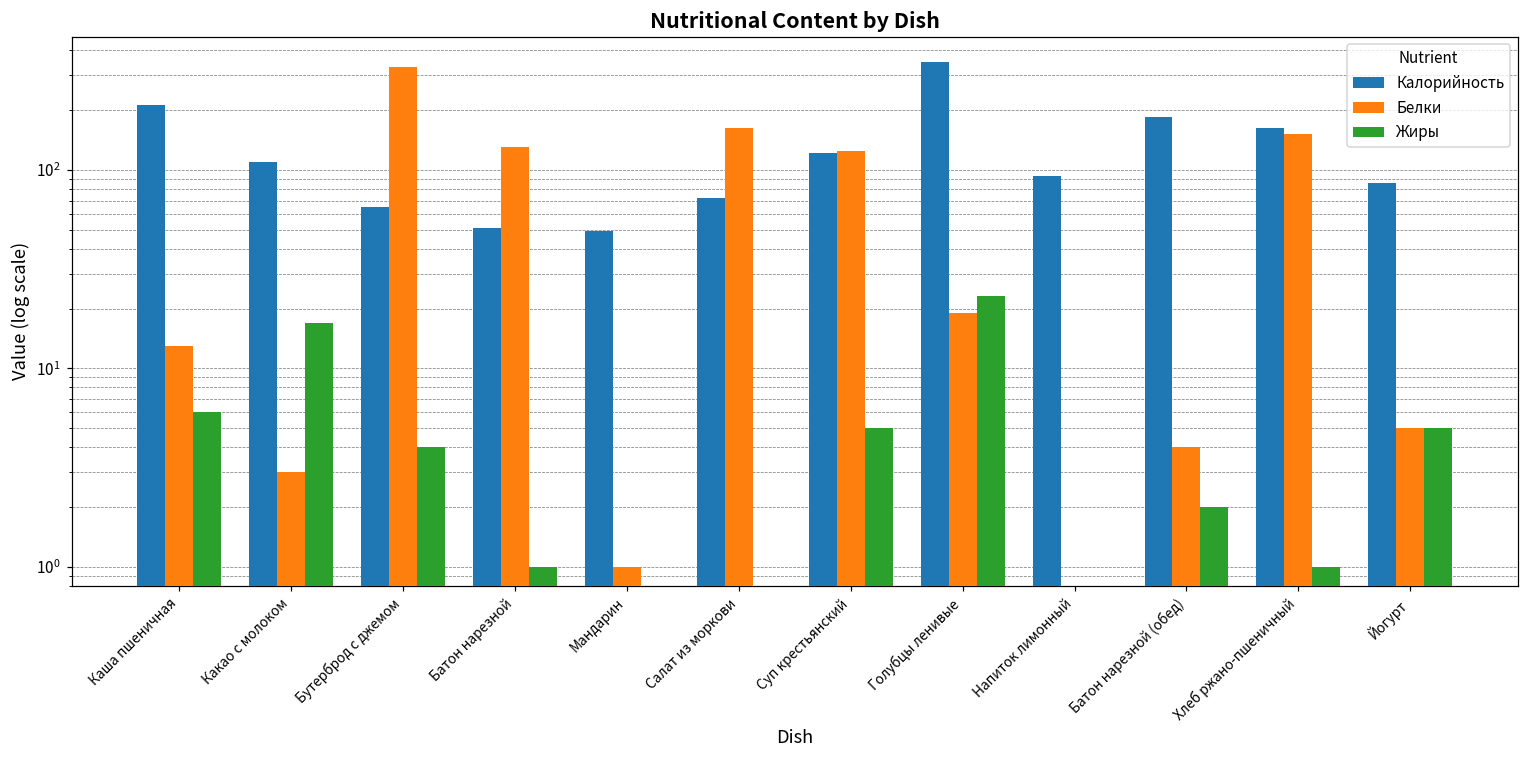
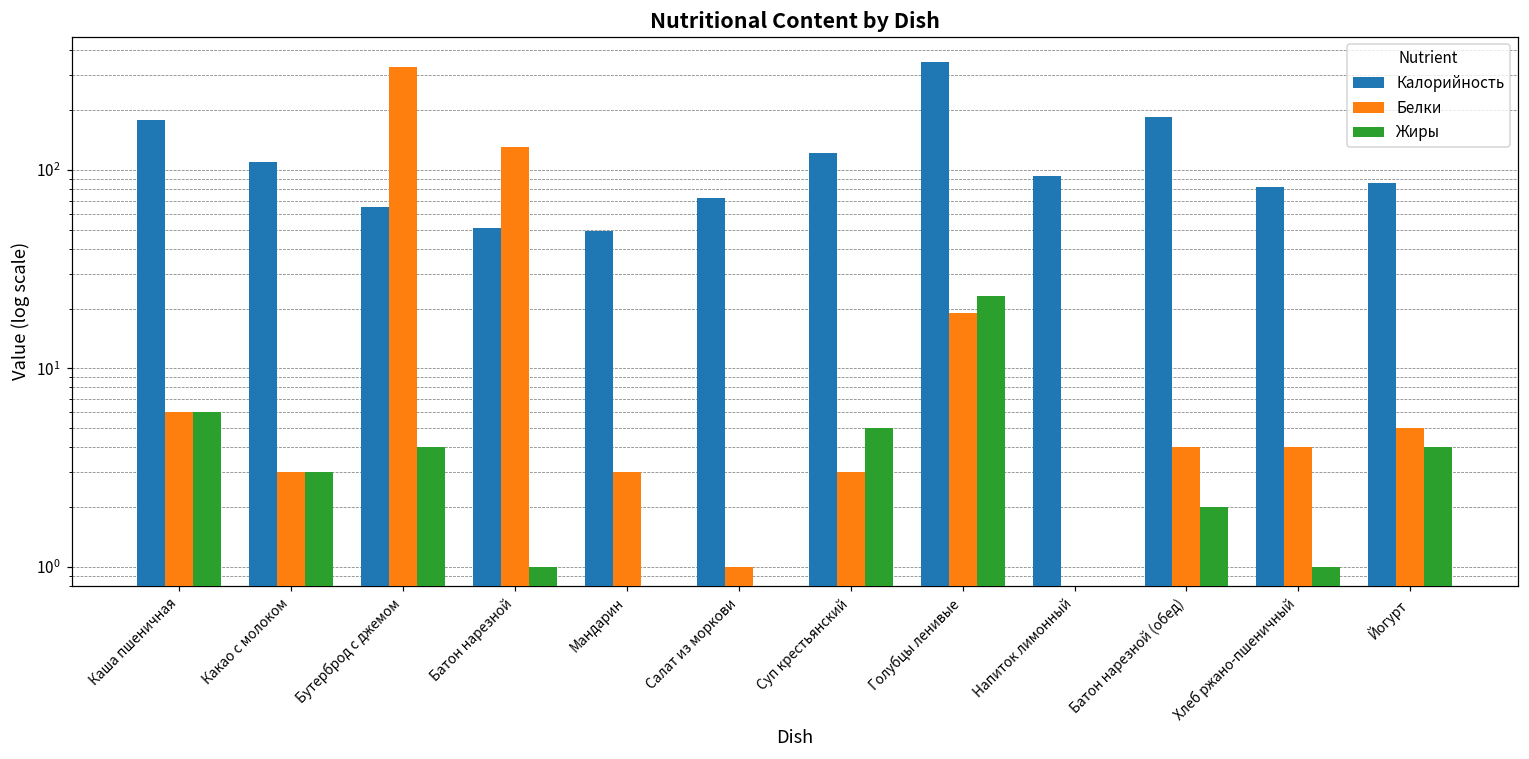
  {
    "Калорийность": {
-     "Каша пшеничная": 210,
+     "Каша пшеничная": 180,
      "Какао с молоком": 110,
      "Бутерброд с джемом": 65,
      "Батон нарезной": 51,
      "Мандарин": 49,
      "Салат из моркови": 72,
      "Суп крестьянский": 120,
      "Голубцы ленивые": 350,
      "Напиток лимонный": 90,
      "Батон нарезной (обед)": 190,
-     "Хлеб ржано-пшеничный": 160,
+     "Хлеб ржано-пшеничный": 80,
      "Йогурт": 90
    },
    "Белки": {
-     "Каша пшеничная": 13,
+     "Каша пшеничная": 6,
      "Какао с молоком": 3,
      "Бутерброд с джемом": 330,
      "Батон нарезной": 130,
-     "Мандарин": 1,
-     "Салат из моркови": 160,
-     "Суп крестьянский": 120,
+     "Мандарин": 3,
+     "Салат из моркови": 1,
+     "Суп крестьянский": 3,
      "Голубцы ленивые": 19,
      "Батон нарезной (обед)": 4,
-     "Хлеб ржано-пшеничный": 150,
+     "Хлеб ржано-пшеничный": 4,
      "Йогурт": 5
    },
    "Жиры": {
      "Каша пшеничная": 6,
-     "Какао с молоком": 17,
+     "Какао с молоком": 3,
      "Бутерброд с джемом": 4,
      "Батон нарезной": 1,
      "Суп крестьянский": 5,
      "Голубцы ленивые": 23,
      "Батон нарезной (обед)": 2,
      "Хлеб ржано-пшеничный": 1,
-     "Йогурт": 5
+     "Йогурт": 4
    }
  }
